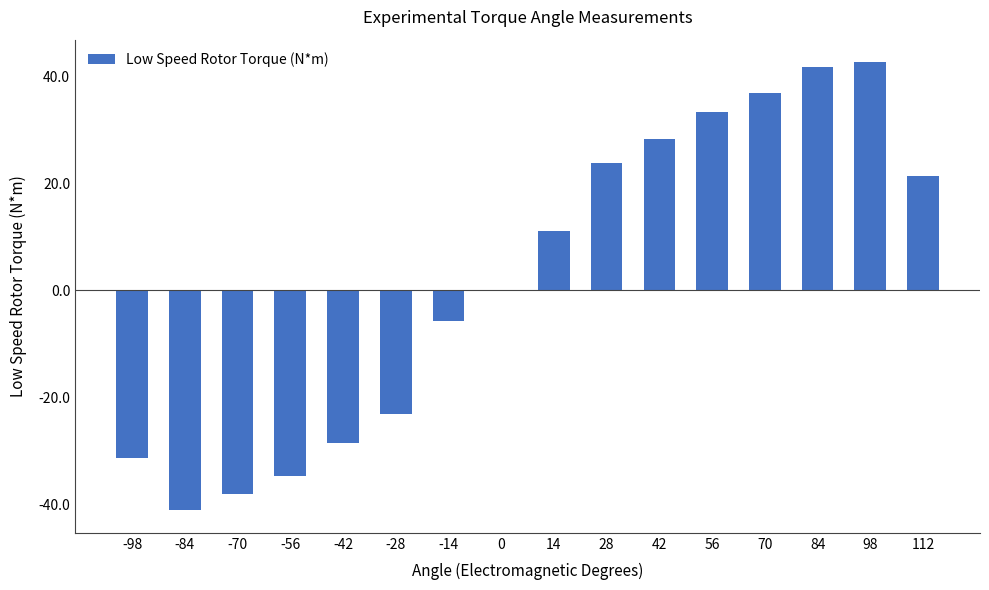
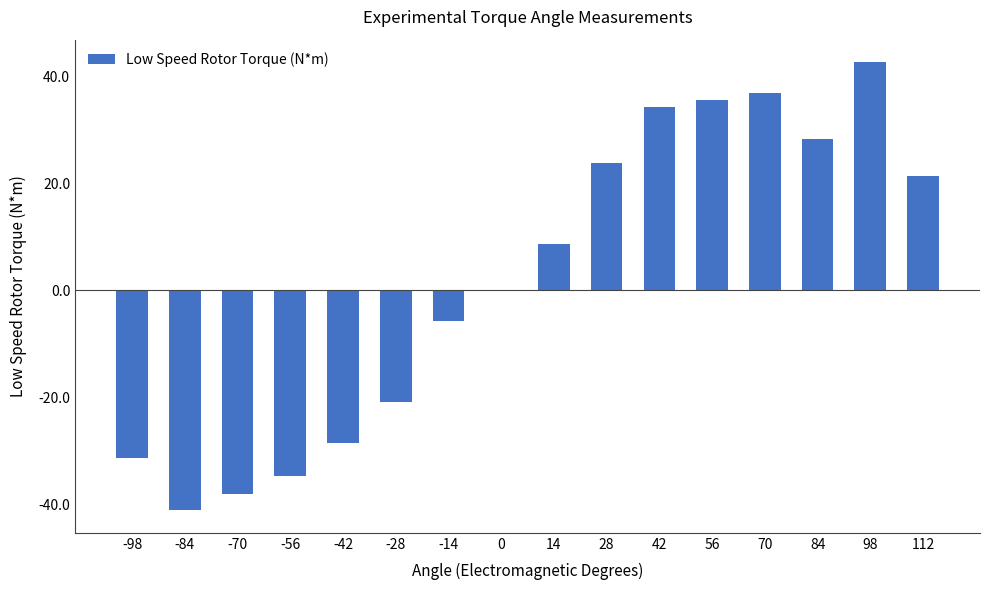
  {
    "-98": -31,
    "-84": -41,
    "-70": -38,
    "-56": -35,
    "-42": -29,
-   "-28": -23,
+   "-28": -21,
    "-14": -6,
    "0": 0,
-   "14": 11,
+   "14": 9,
    "28": 24,
-   "42": 28,
-   "56": 33,
+   "42": 34,
+   "56": 36,
    "70": 37,
-   "84": 42,
+   "84": 28,
    "98": 43,
    "112": 21
  }
